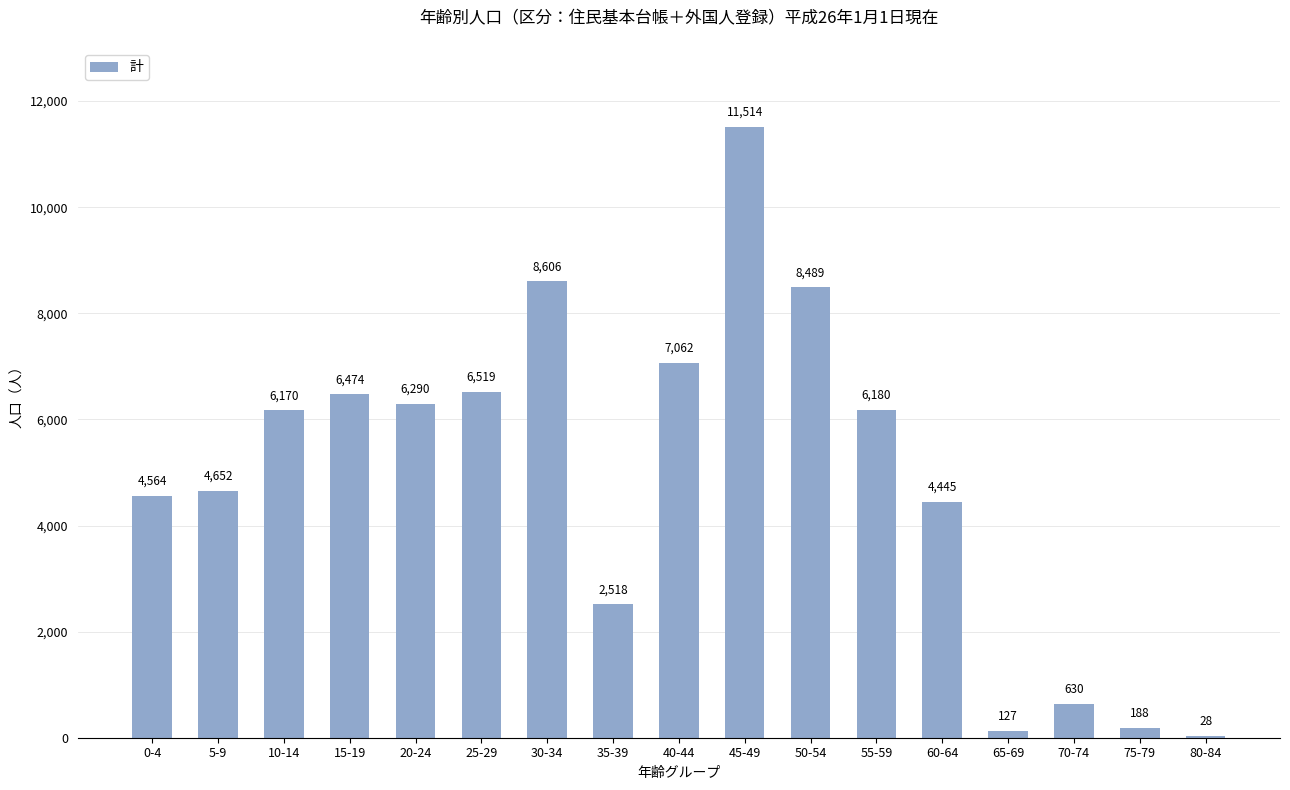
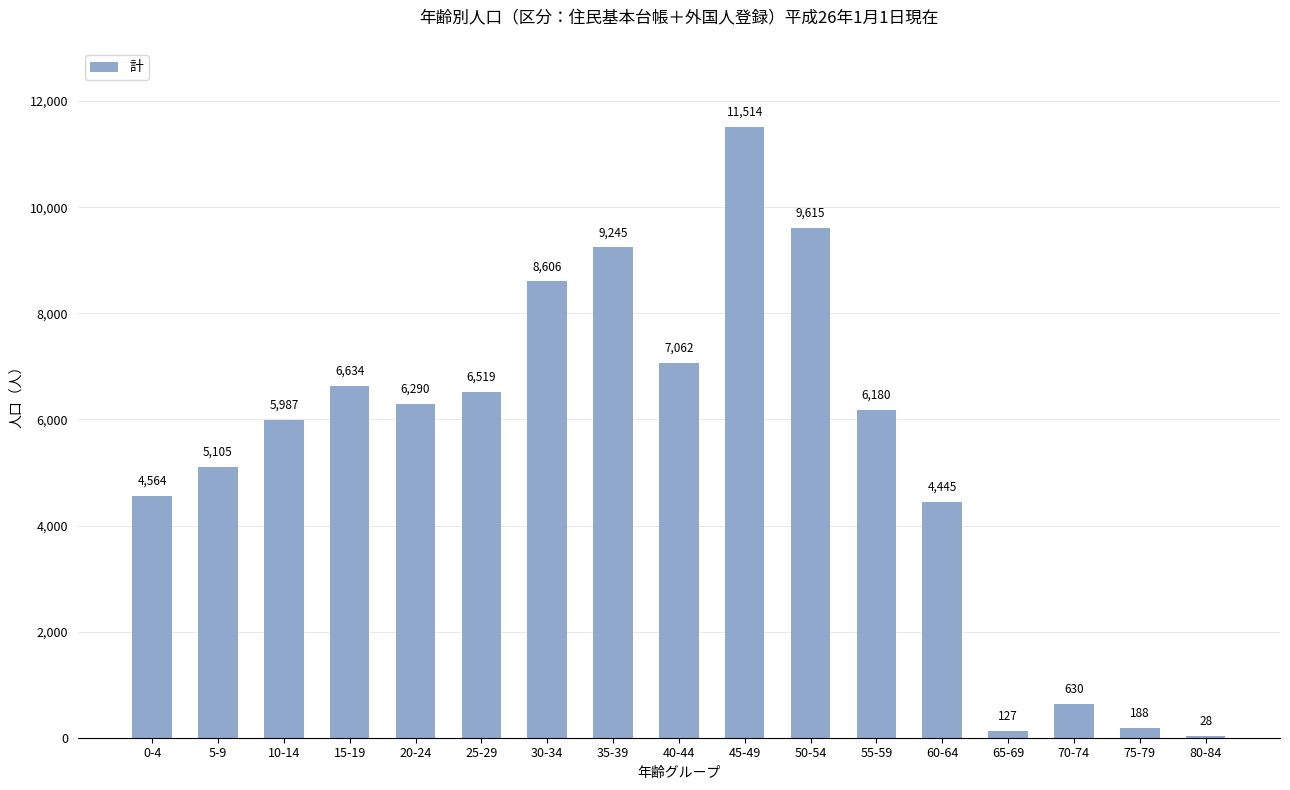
  {
    "0-4": "4,564",
-   "5-9": "4,652",
-   "10-14": "6,170",
-   "15-19": "6,474",
+   "5-9": "5,105",
+   "10-14": "5,987",
+   "15-19": "6,634",
    "20-24": "6,290",
    "25-29": "6,519",
    "30-34": "8,606",
-   "35-39": "2,518",
+   "35-39": "9,245",
    "40-44": "7,062",
    "45-49": "11,514",
-   "50-54": "8,489",
+   "50-54": "9,615",
    "55-59": "6,180",
    "60-64": "4,445",
    "65-69": "127",
    "70-74": "630",
    "75-79": "188",
    "80-84": "28"
  }
